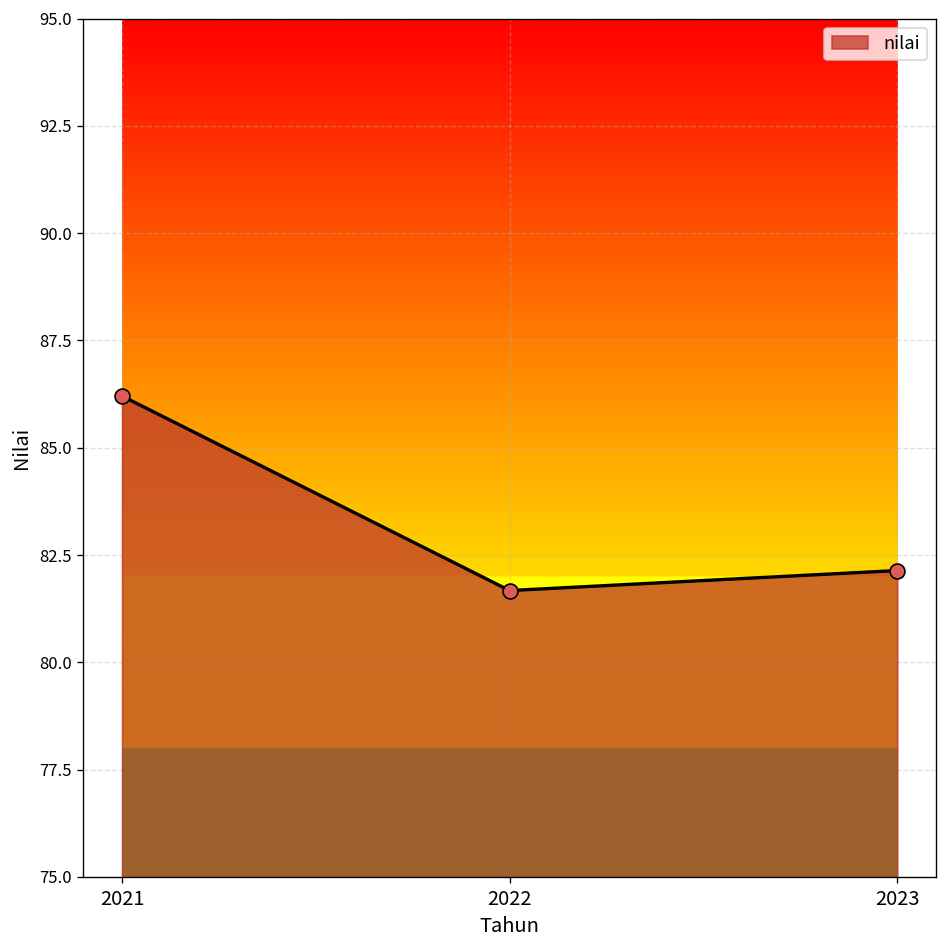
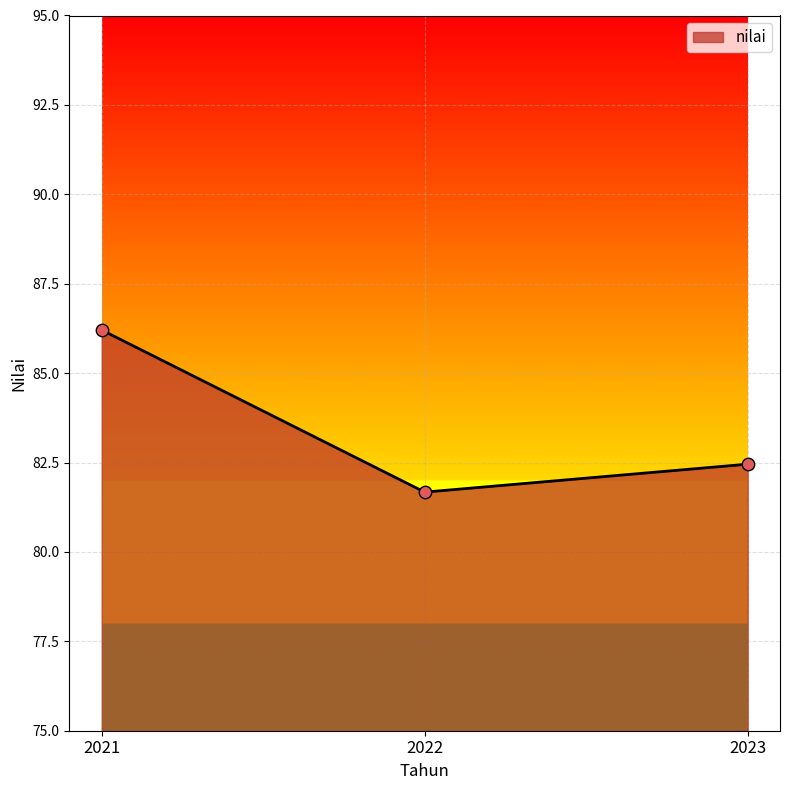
  {
    "2021": 86.2,
    "2022": 81.7,
-   "2023": 82.1
+   "2023": 82.5
  }
